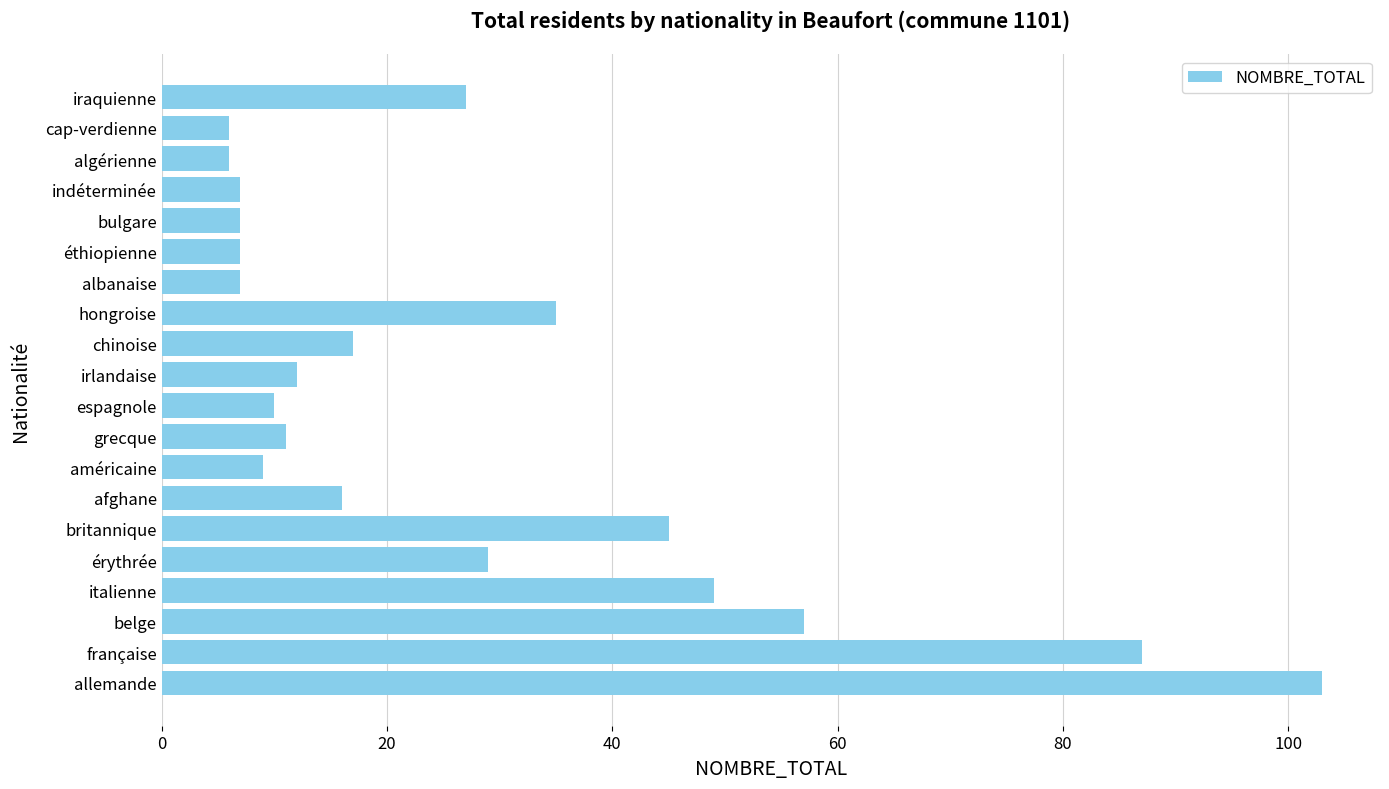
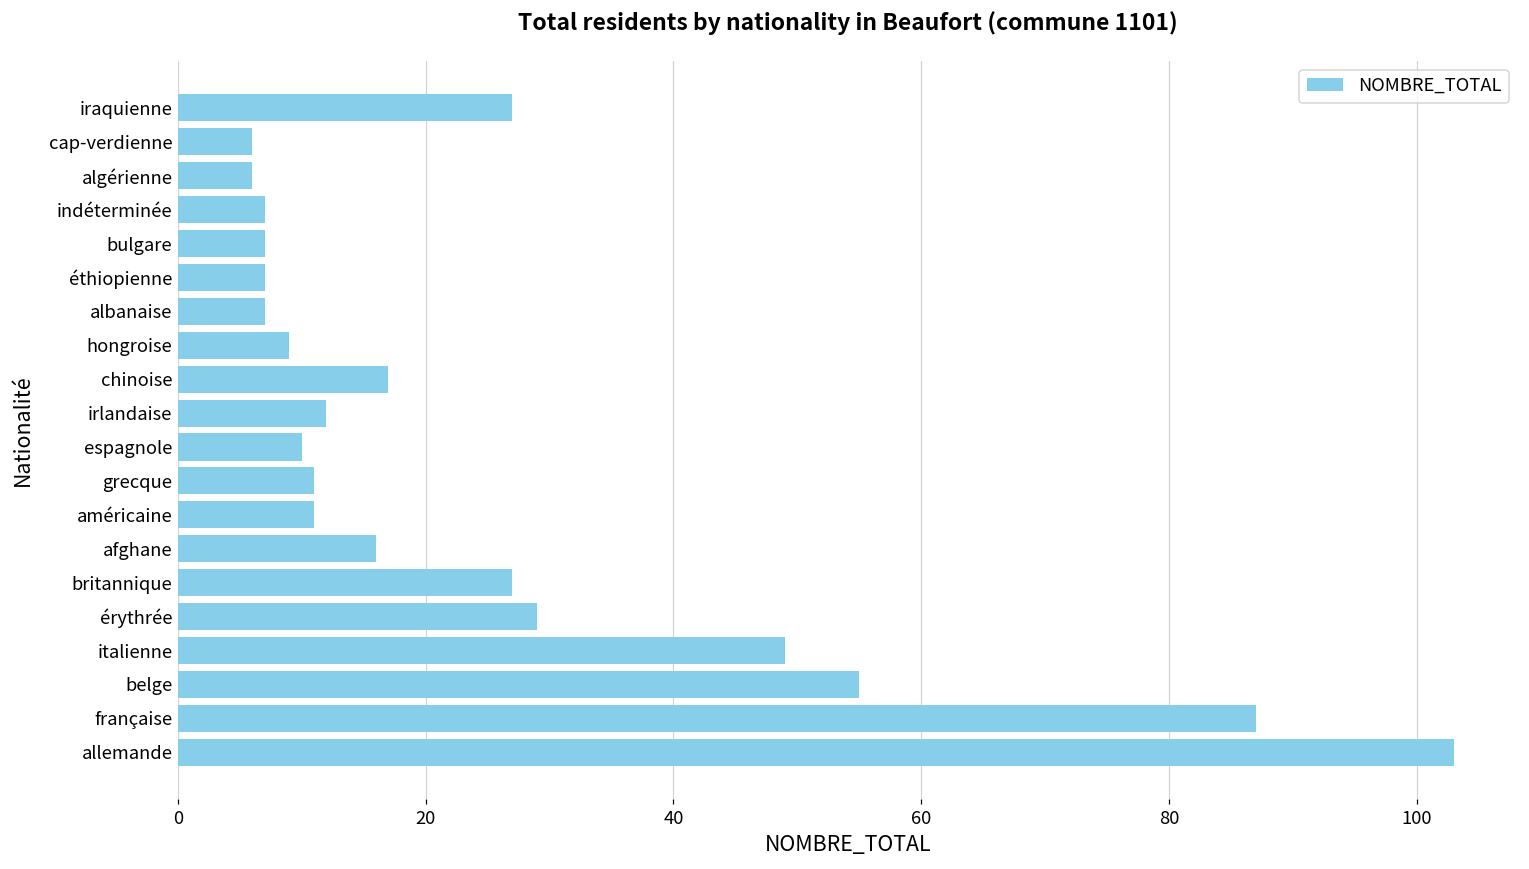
  {
    "iraquienne": 27,
    "cap-verdienne": 6,
    "algérienne": 6,
    "indéterminée": 7,
    "bulgare": 7,
    "éthiopienne": 7,
    "albanaise": 7,
-   "hongroise": 35,
+   "hongroise": 9,
    "chinoise": 17,
    "irlandaise": 12,
    "espagnole": 10,
    "grecque": 11,
-   "américaine": 9,
+   "américaine": 11,
    "afghane": 16,
-   "britannique": 45,
+   "britannique": 27,
    "érythrée": 29,
    "italienne": 49,
-   "belge": 57,
+   "belge": 55,
    "française": 87,
    "allemande": 103
  }
